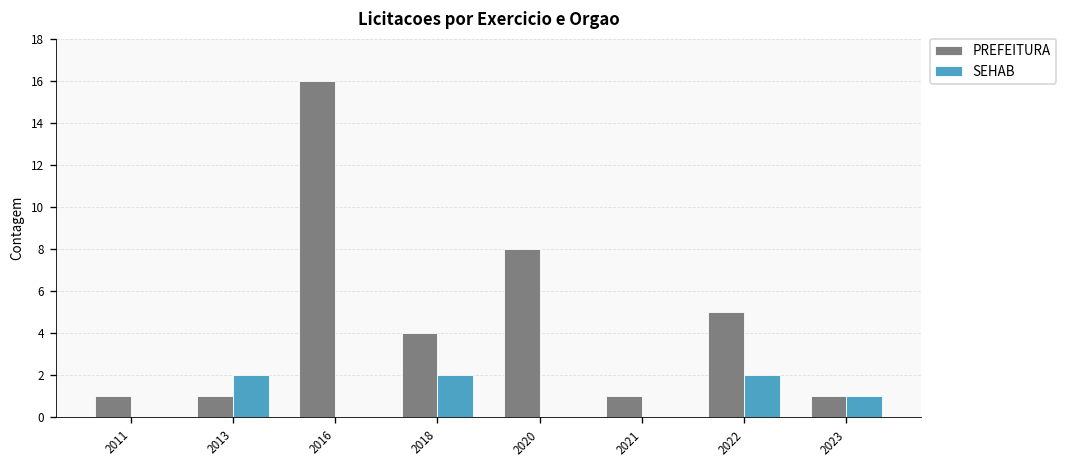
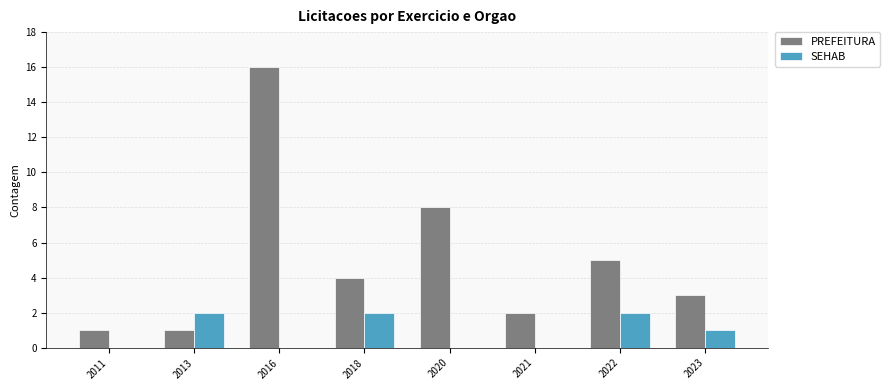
  {
    "PREFEITURA": {
      "2011": 1,
      "2013": 1,
      "2016": 16,
      "2018": 4,
      "2020": 8,
-     "2021": 1,
+     "2021": 2,
      "2022": 5,
-     "2023": 1
+     "2023": 3
    },
    "SEHAB": {
      "2011": 0,
      "2013": 2,
      "2016": 0,
      "2018": 2,
      "2020": 0,
      "2021": 0,
      "2022": 2,
      "2023": 1
    }
  }
